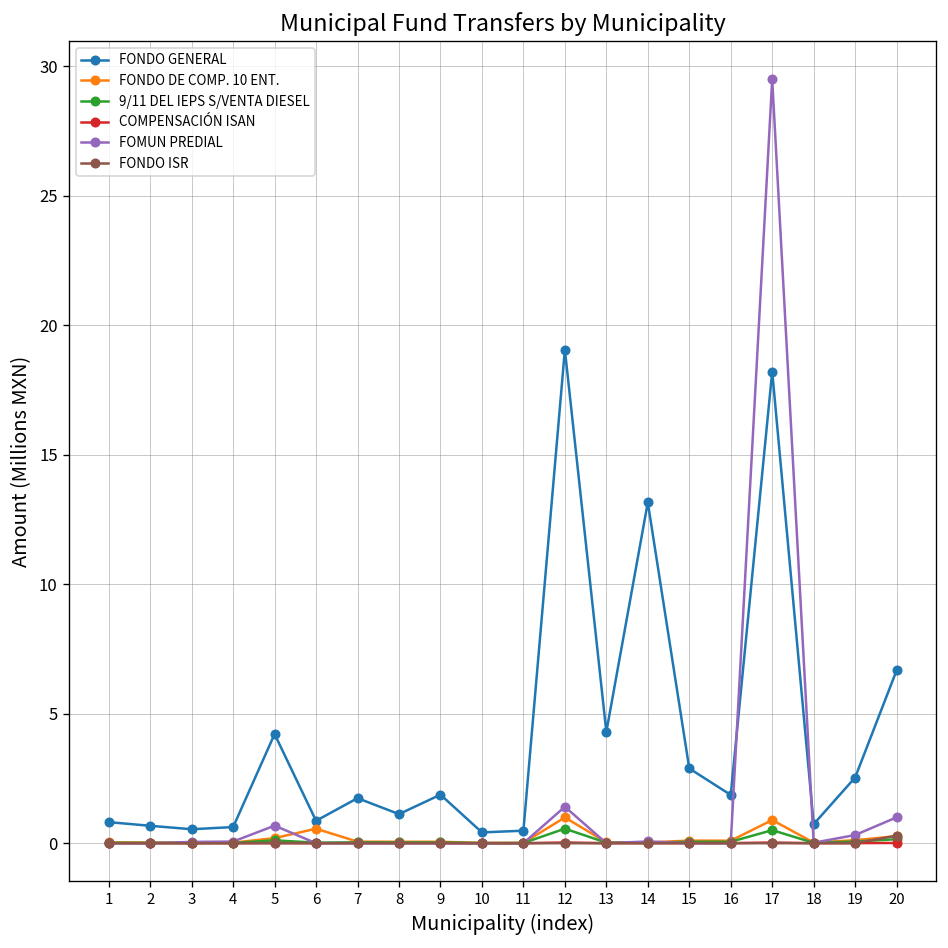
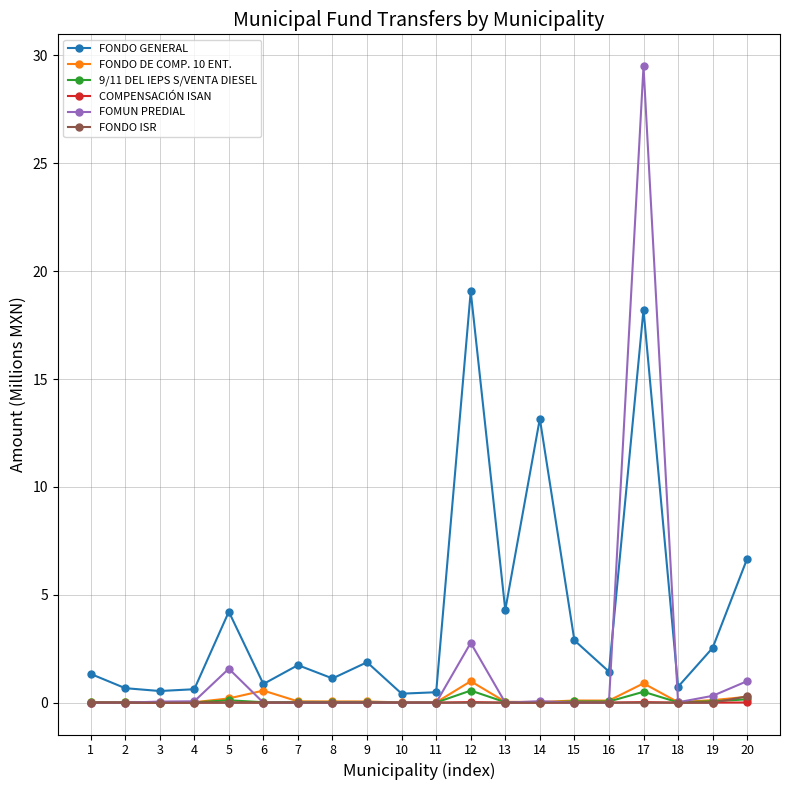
  {
    "FONDO GENERAL": {
-     "1": 0.8,
+     "1": 1.3,
      "2": 0.7,
      "3": 0.5,
      "4": 0.6,
      "5": 4.2,
      "6": 0.9,
      "7": 1.7,
      "8": 1.1,
      "9": 1.9,
      "10": 0.4,
      "11": 0.5,
      "12": 19.1,
      "13": 4.3,
      "14": 13.2,
      "15": 2.9,
-     "16": 1.9,
+     "16": 1.4,
      "17": 18.2,
      "18": 0.7,
      "19": 2.5,
      "20": 6.7
    },
    "FONDO DE COMP. 10 ENT.": {
      "6": 0.6,
      "12": 1.0,
      "17": 0.9
    },
    "9/11 DEL IEPS S/VENTA DIESEL": {
      "12": 0.6,
      "17": 0.5,
      "20": 0.2
    },
    "COMPENSACIÓN ISAN": {
      "20": 0.0
    },
    "FOMUN PREDIAL": {
-     "5": 0.7,
-     "12": 1.4,
+     "5": 1.6,
+     "12": 2.8,
      "17": 29.5,
      "19": 0.3,
      "20": 1.0
    }
  }
